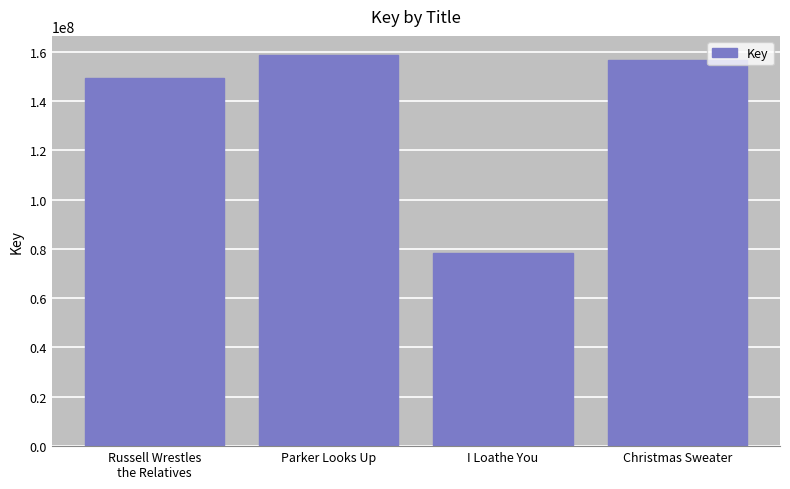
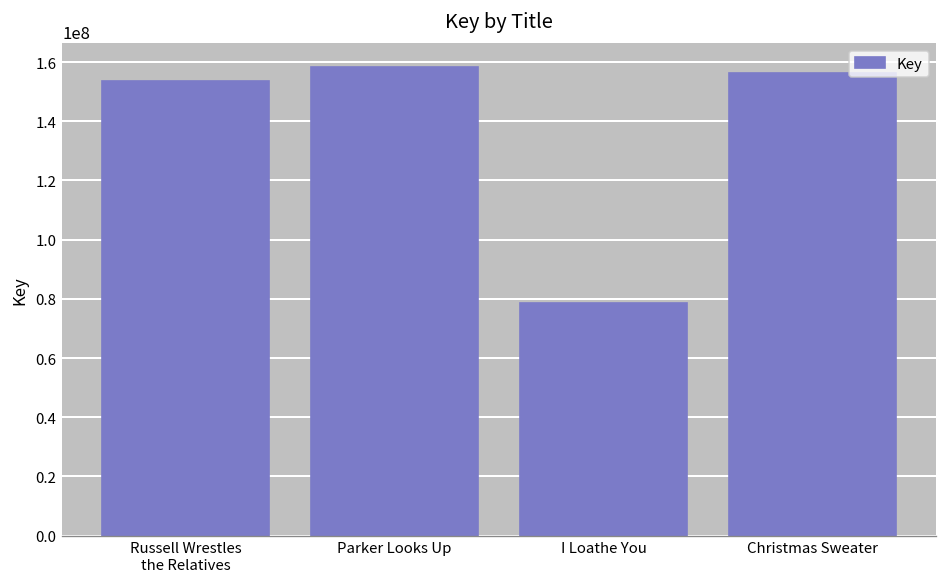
  {
-   "Russell Wrestles the Relatives": 149000000,
+   "Russell Wrestles the Relatives": 154000000,
    "Parker Looks Up": 158000000,
    "I Loathe You": 78000000,
    "Christmas Sweater": 156000000
  }
